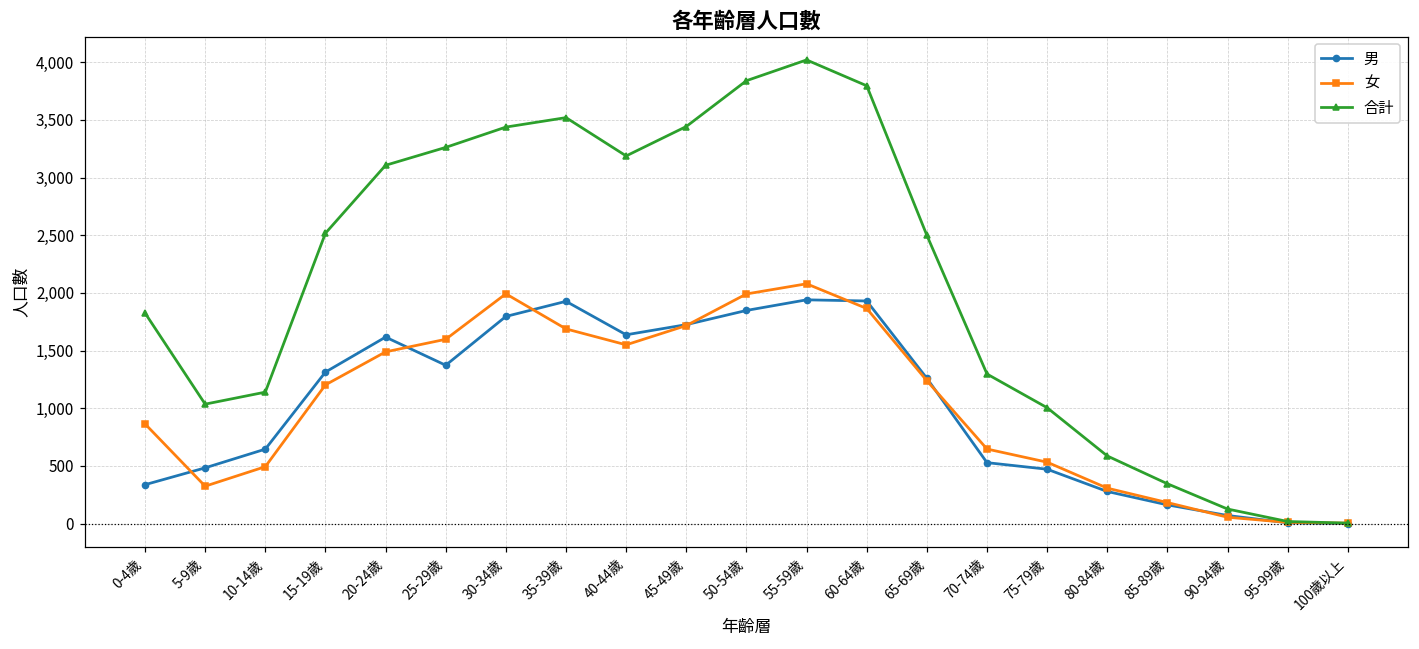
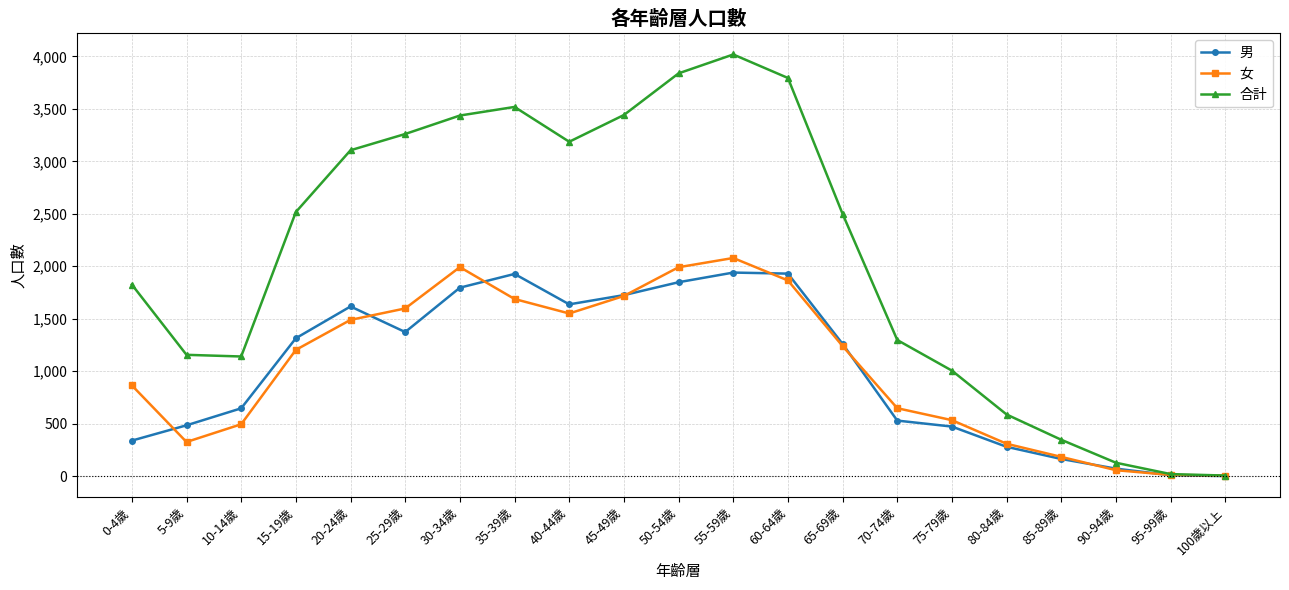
  {
    "男": {
      "0-4歲": "340",
      "5-9歲": "480",
      "10-14歲": "650",
      "15-19歲": "1,310",
      "20-24歲": "1,620",
      "25-29歲": "1,370",
      "30-34歲": "1,800",
      "35-39歲": "1,930",
      "40-44歲": "1,640",
      "50-54歲": "1,850",
      "55-59歲": "1,940",
      "60-64歲": "1,930",
      "70-74歲": "530",
      "75-79歲": "470",
      "80-84歲": "280"
    },
    "女": {
      "0-4歲": "870",
      "5-9歲": "330",
      "10-14歲": "490",
      "15-19歲": "1,200",
      "20-24歲": "1,490",
      "25-29歲": "1,600",
      "30-34歲": "1,990",
      "35-39歲": "1,690",
      "40-44歲": "1,550",
      "50-54歲": "1,990",
      "55-59歲": "2,080",
      "60-64歲": "1,870",
      "70-74歲": "650",
      "75-79歲": "530",
      "80-84歲": "310"
    },
    "合計": {
      "0-4歲": "1,830",
-     "5-9歲": "1,040",
+     "5-9歲": "1,160",
      "10-14歲": "1,140",
      "15-19歲": "2,520",
      "20-24歲": "3,110",
      "25-29歲": "3,260",
      "30-34歲": "3,440",
      "35-39歲": "3,520",
      "40-44歲": "3,190",
      "45-49歲": "3,440",
      "50-54歲": "3,840",
      "55-59歲": "4,020",
      "60-64歲": "3,800",
      "65-69歲": "2,500",
      "70-74歲": "1,300",
      "75-79歲": "1,010",
      "80-84歲": "590",
      "85-89歲": "350",
      "90-94歲": "130"
    }
  }
